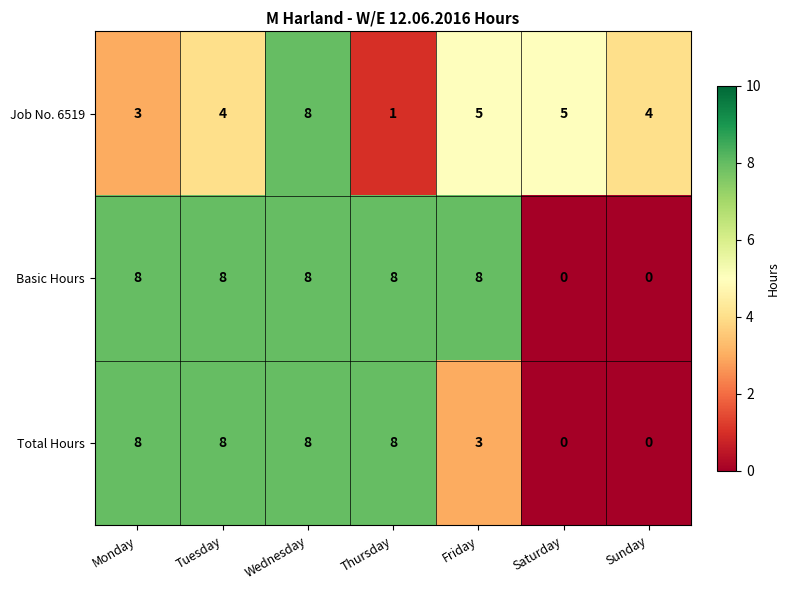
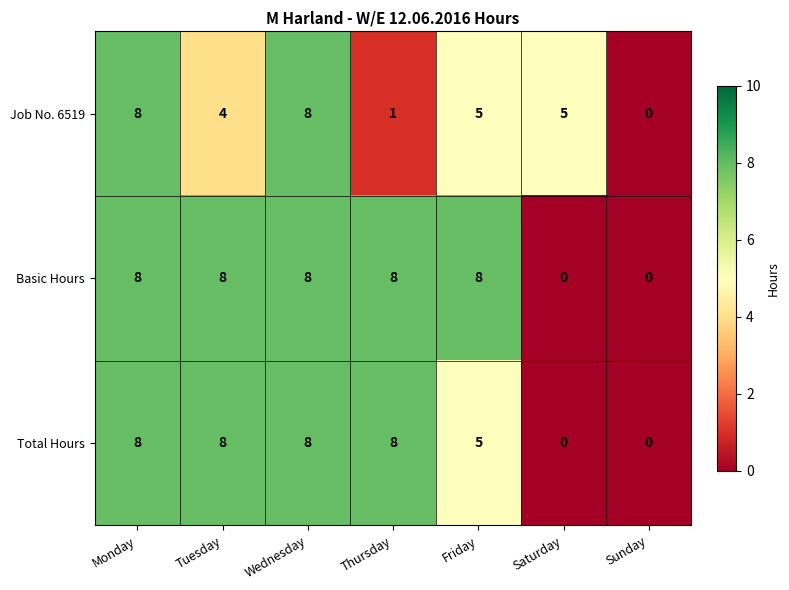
  {
    "Job No. 6519": {
-     "Monday": 3,
+     "Monday": 8,
      "Tuesday": 4,
      "Wednesday": 8,
      "Thursday": 1,
      "Friday": 5,
      "Saturday": 5,
-     "Sunday": 4
+     "Sunday": 0
    },
    "Basic Hours": {
      "Monday": 8,
      "Tuesday": 8,
      "Wednesday": 8,
      "Thursday": 8,
      "Friday": 8,
      "Saturday": 0,
      "Sunday": 0
    },
    "Total Hours": {
      "Monday": 8,
      "Tuesday": 8,
      "Wednesday": 8,
      "Thursday": 8,
-     "Friday": 3,
+     "Friday": 5,
      "Saturday": 0,
      "Sunday": 0
    }
  }
